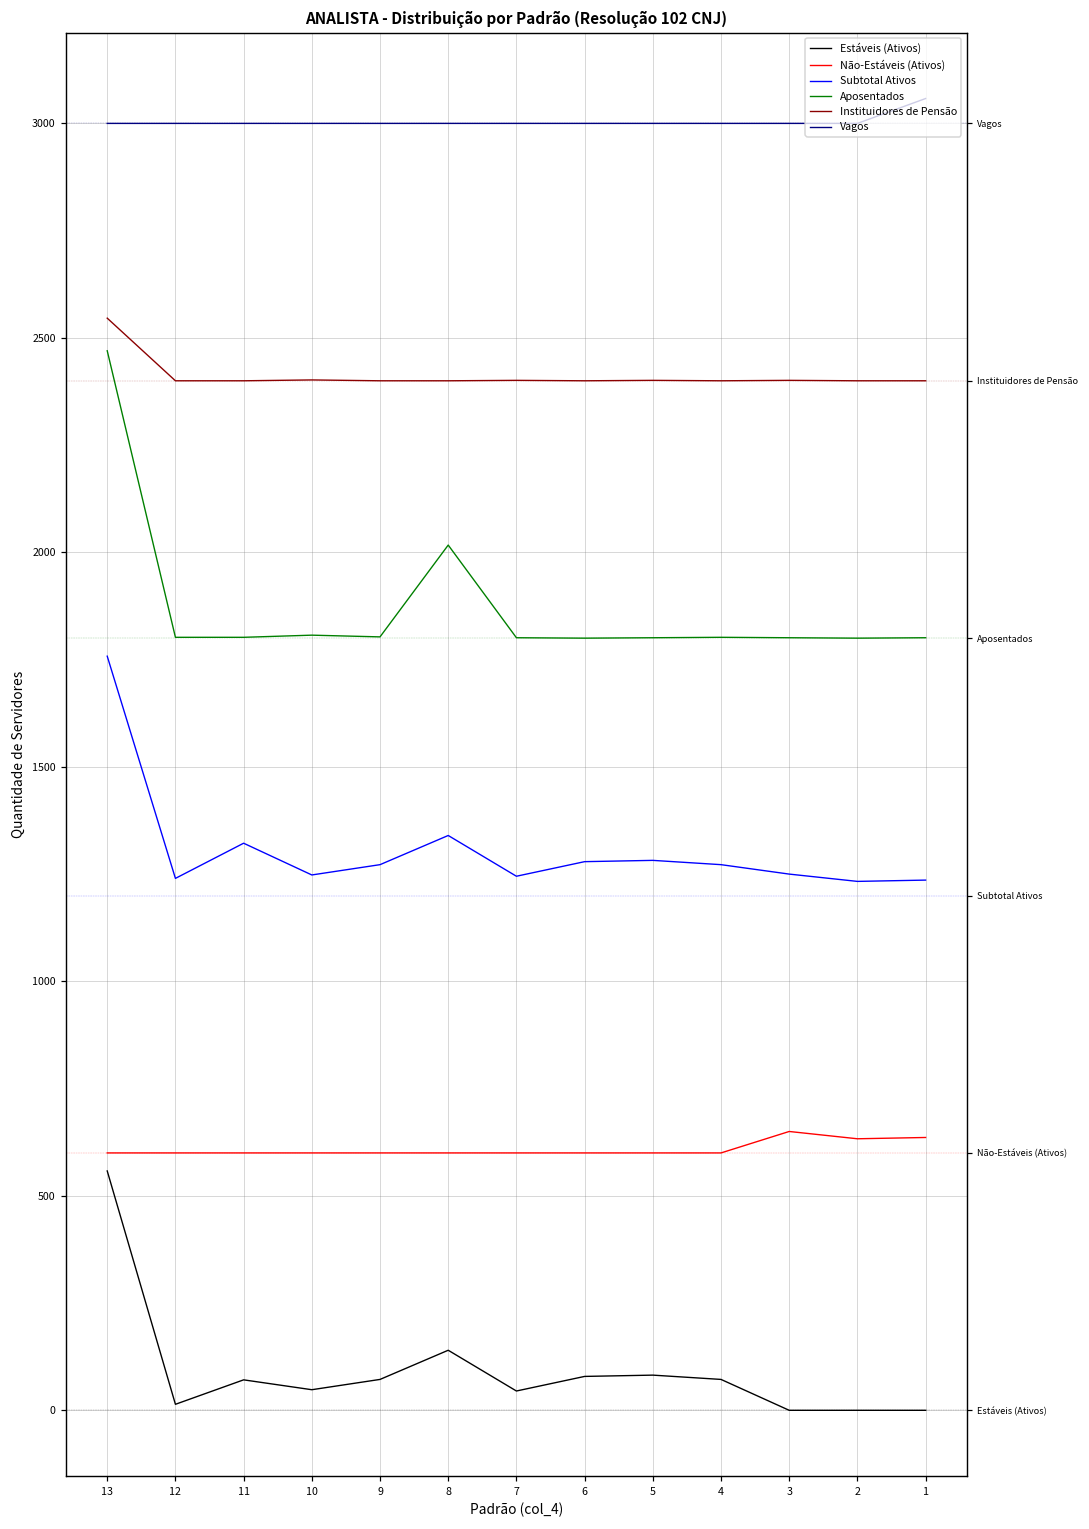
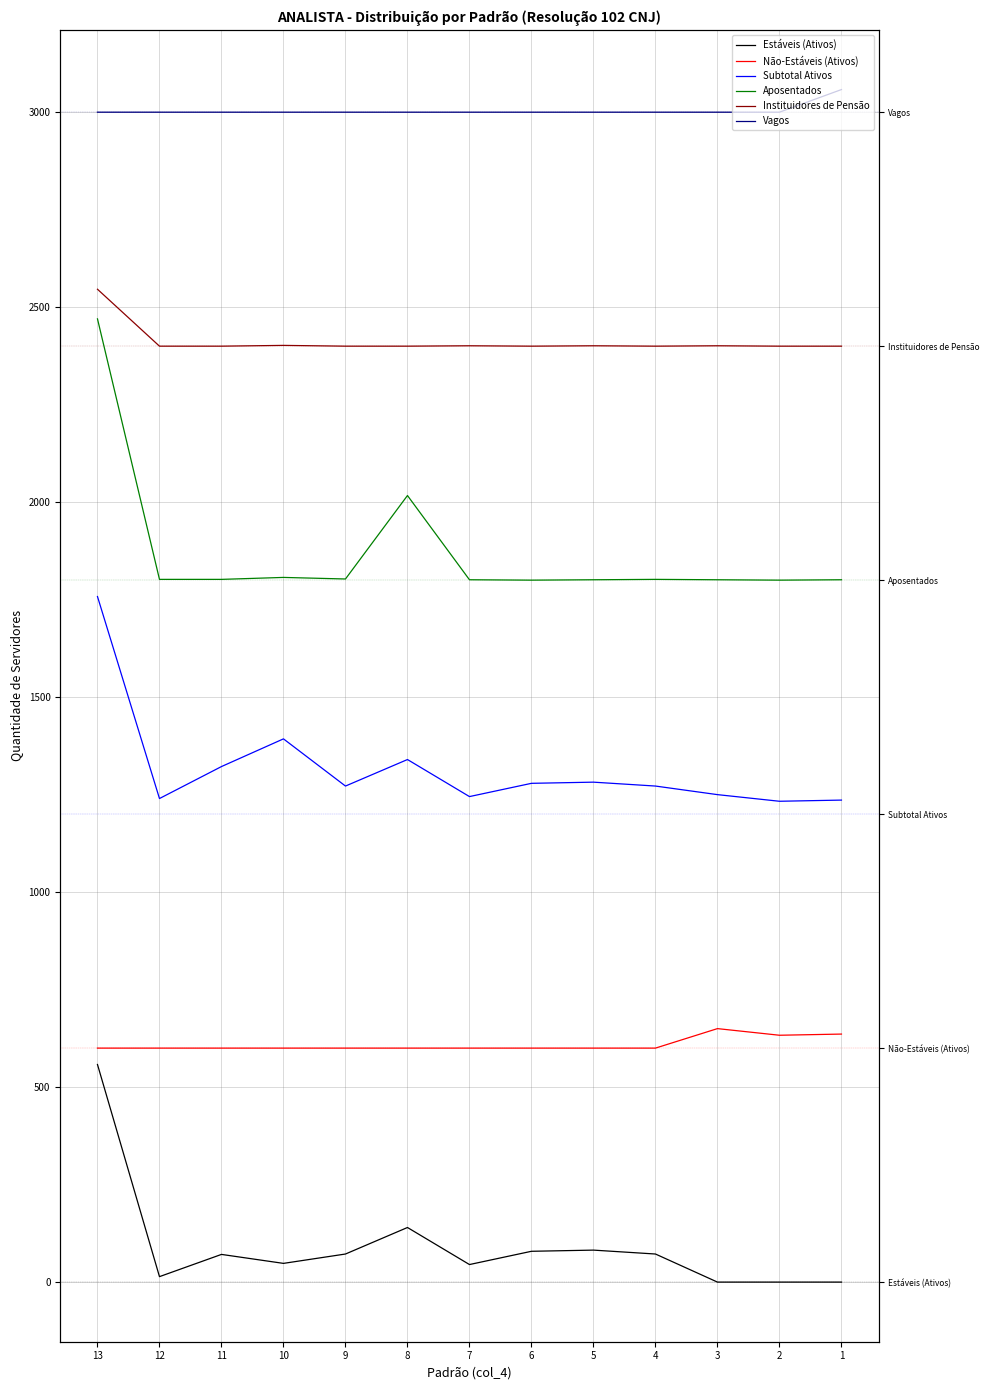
  {
    "Estáveis (Ativos)": {
      "13": 560,
      "12": 10,
      "11": 70,
      "10": 50,
      "9": 70,
      "8": 140,
      "7": 50,
      "6": 80,
      "5": 80,
      "4": 70,
      "3": 0,
      "2": 0,
      "1": 0
    },
    "Não-Estáveis (Ativos)": {
      "13": 600,
      "12": 600,
      "11": 600,
      "10": 600,
      "9": 600,
      "8": 600,
      "7": 600,
      "6": 600,
      "5": 600,
      "4": 600,
      "3": 650,
      "2": 630,
      "1": 640
    },
    "Subtotal Ativos": {
      "13": 1760,
      "12": 1240,
      "11": 1320,
-     "10": 1250,
+     "10": 1390,
      "9": 1270,
      "8": 1340,
      "7": 1250,
      "6": 1280,
      "5": 1280,
      "4": 1270,
      "3": 1250,
      "2": 1230,
      "1": 1240
    },
    "Aposentados": {
      "13": 2470,
      "12": 1800,
      "11": 1800,
      "10": 1810,
      "9": 1800,
      "8": 2020,
      "7": 1800,
      "6": 1800,
      "5": 1800,
      "4": 1800,
      "3": 1800,
      "2": 1800,
      "1": 1800
    },
    "Instituidores de Pensão": {
      "13": 2550,
      "12": 2400,
      "11": 2400,
      "10": 2400,
      "9": 2400,
      "8": 2400,
      "7": 2400,
      "6": 2400,
      "5": 2400,
      "4": 2400,
      "3": 2400,
      "2": 2400,
      "1": 2400
    },
    "Vagos": {
      "13": 3000,
      "12": 3000,
      "11": 3000,
      "10": 3000,
      "9": 3000,
      "8": 3000,
      "7": 3000,
      "6": 3000,
      "5": 3000,
      "4": 3000,
      "3": 3000
    }
  }
